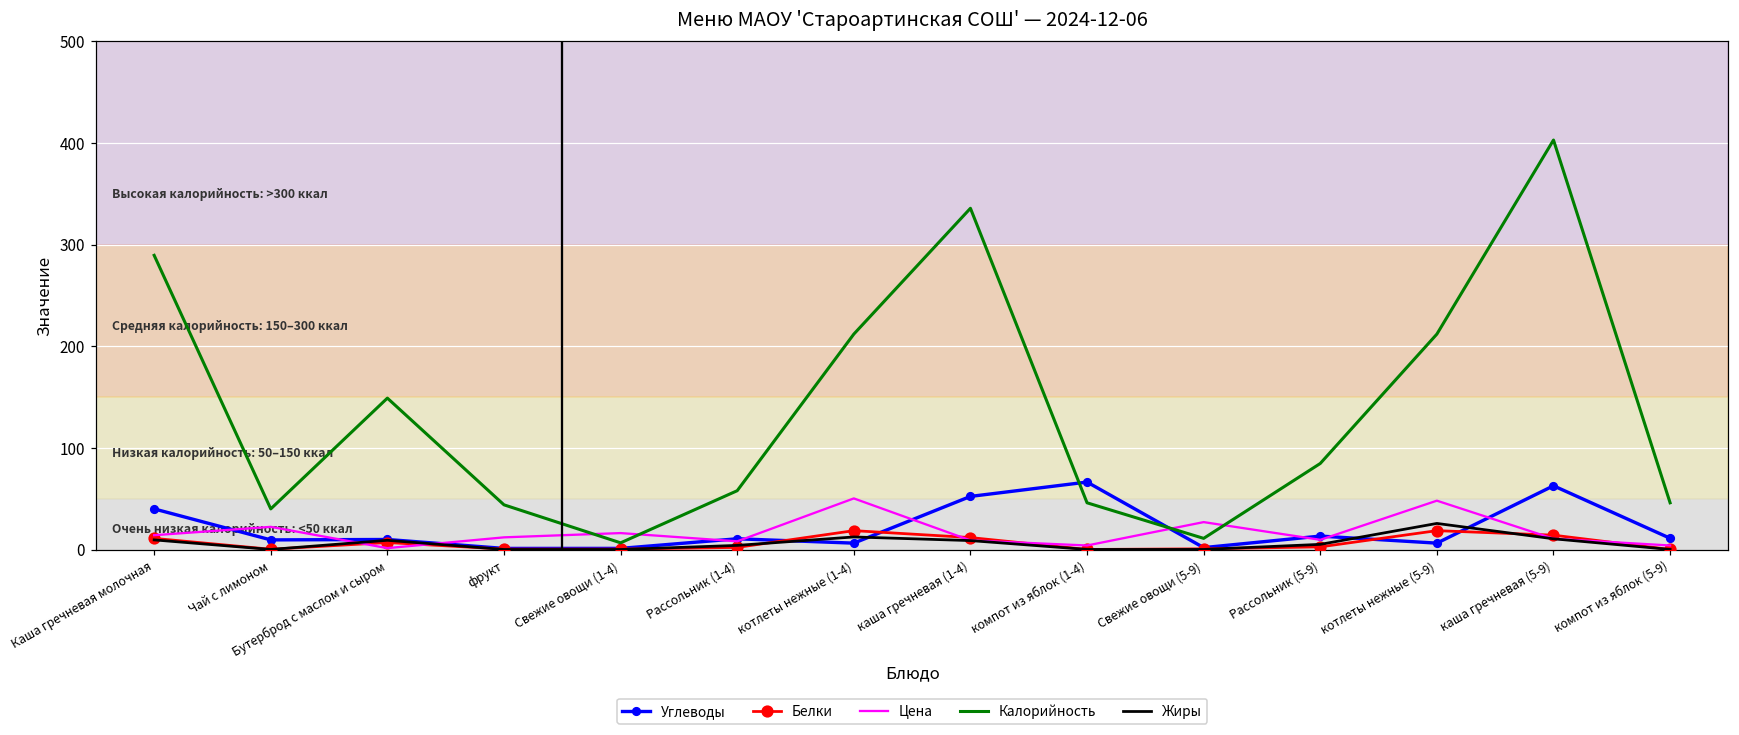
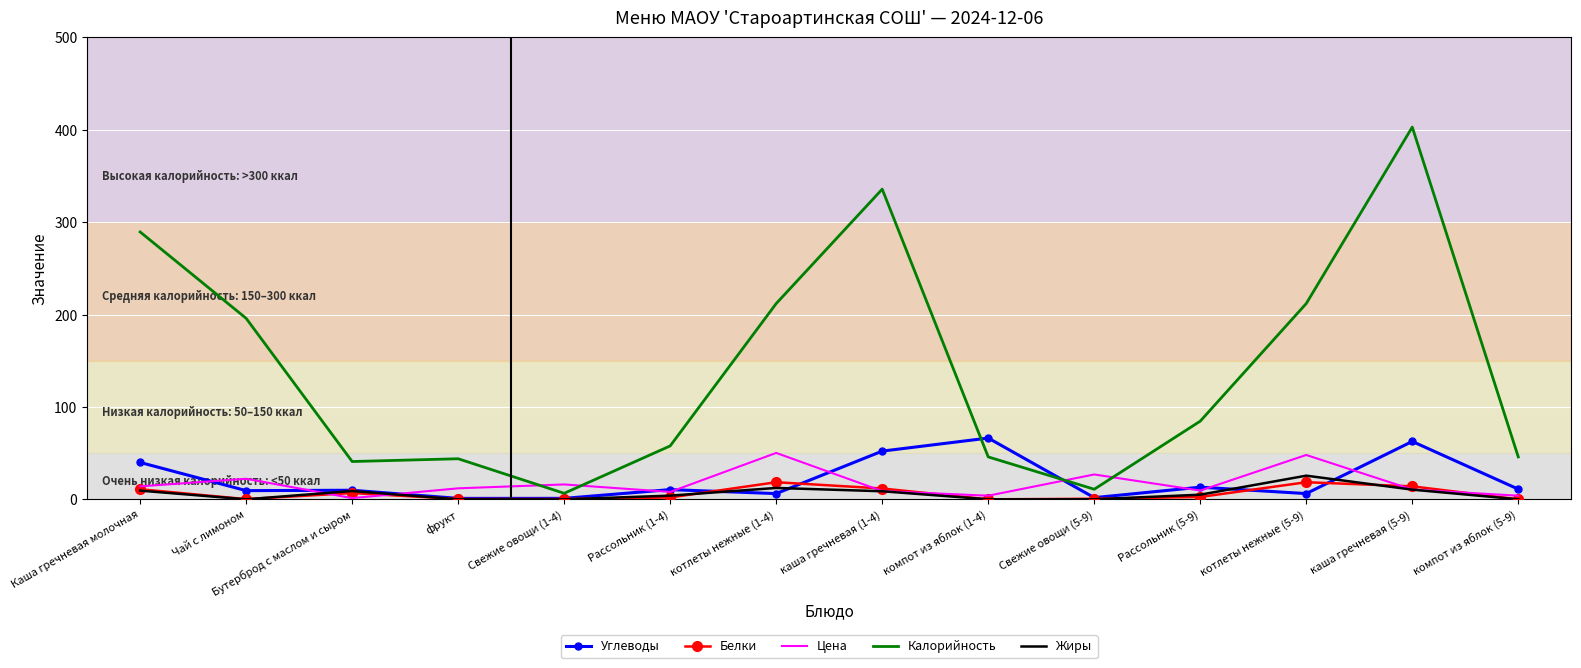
  {
    "Углеводы": {
      "Каша гречневая молочная": 40,
      "Чай с лимоном": 10,
      "котлеты нежные (1-4)": 10,
      "каша гречневая (1-4)": 50,
      "компот из яблок (1-4)": 70,
      "Рассольник (5-9)": 10,
      "котлеты нежные (5-9)": 10,
      "каша гречневая (5-9)": 60,
      "компот из яблок (5-9)": 10
    },
    "Белки": {
      "котлеты нежные (1-4)": 20,
      "каша гречневая (1-4)": 10,
      "котлеты нежные (5-9)": 20,
      "каша гречневая (5-9)": 10
    },
    "Цена": {
      "Бутерброд с маслом и сыром": 0,
      "фрукт": 10,
      "Свежие овощи (1-4)": 20,
      "котлеты нежные (1-4)": 50,
      "компот из яблок (1-4)": 0,
      "Свежие овощи (5-9)": 30,
      "Рассольник (5-9)": 10,
      "котлеты нежные (5-9)": 50,
      "компот из яблок (5-9)": 0
    },
    "Калорийность": {
      "Каша гречневая молочная": 290,
-     "Чай с лимоном": 40,
-     "Бутерброд с маслом и сыром": 150,
+     "Чай с лимоном": 200,
+     "Бутерброд с маслом и сыром": 40,
      "фрукт": 40,
      "Свежие овощи (1-4)": 10,
      "Рассольник (1-4)": 60,
      "котлеты нежные (1-4)": 210,
      "каша гречневая (1-4)": 340,
      "компот из яблок (1-4)": 50,
      "Свежие овощи (5-9)": 10,
      "Рассольник (5-9)": 80,
      "котлеты нежные (5-9)": 210,
      "каша гречневая (5-9)": 400,
      "компот из яблок (5-9)": 50
    },
    "Жиры": {
      "котлеты нежные (1-4)": 10,
      "котлеты нежные (5-9)": 30
    }
  }
